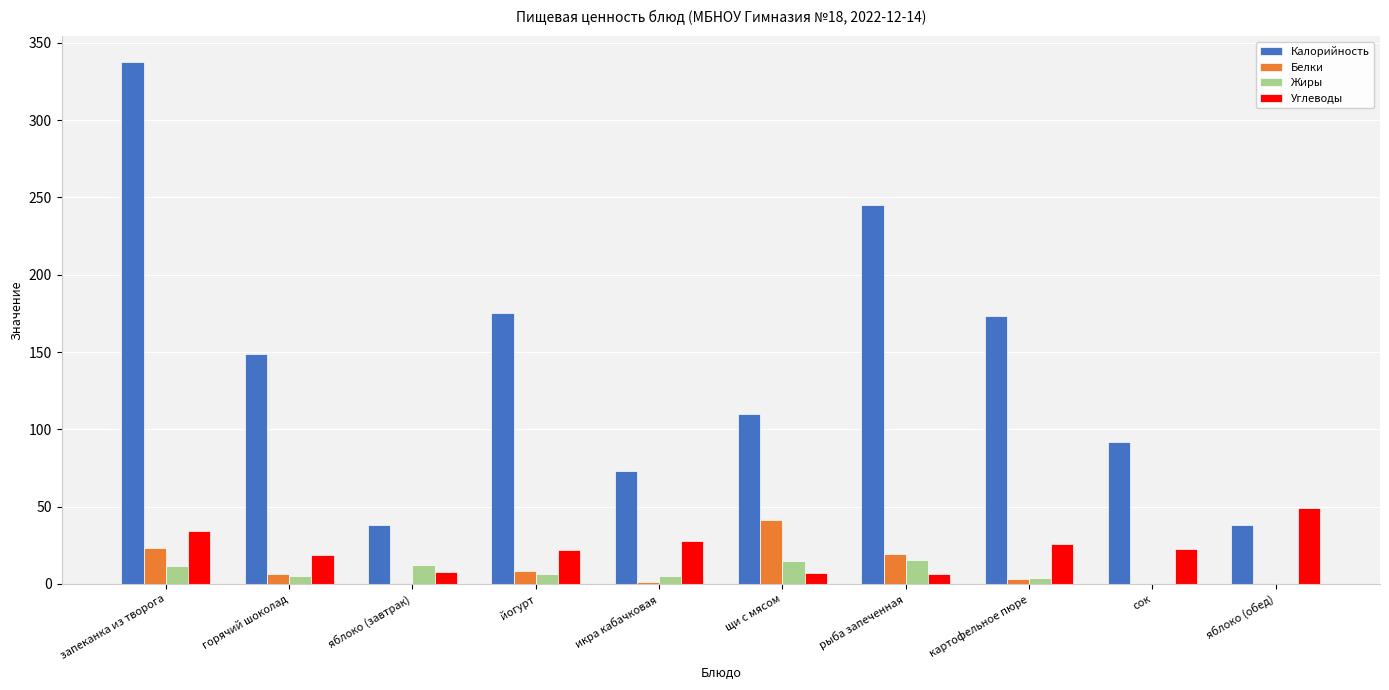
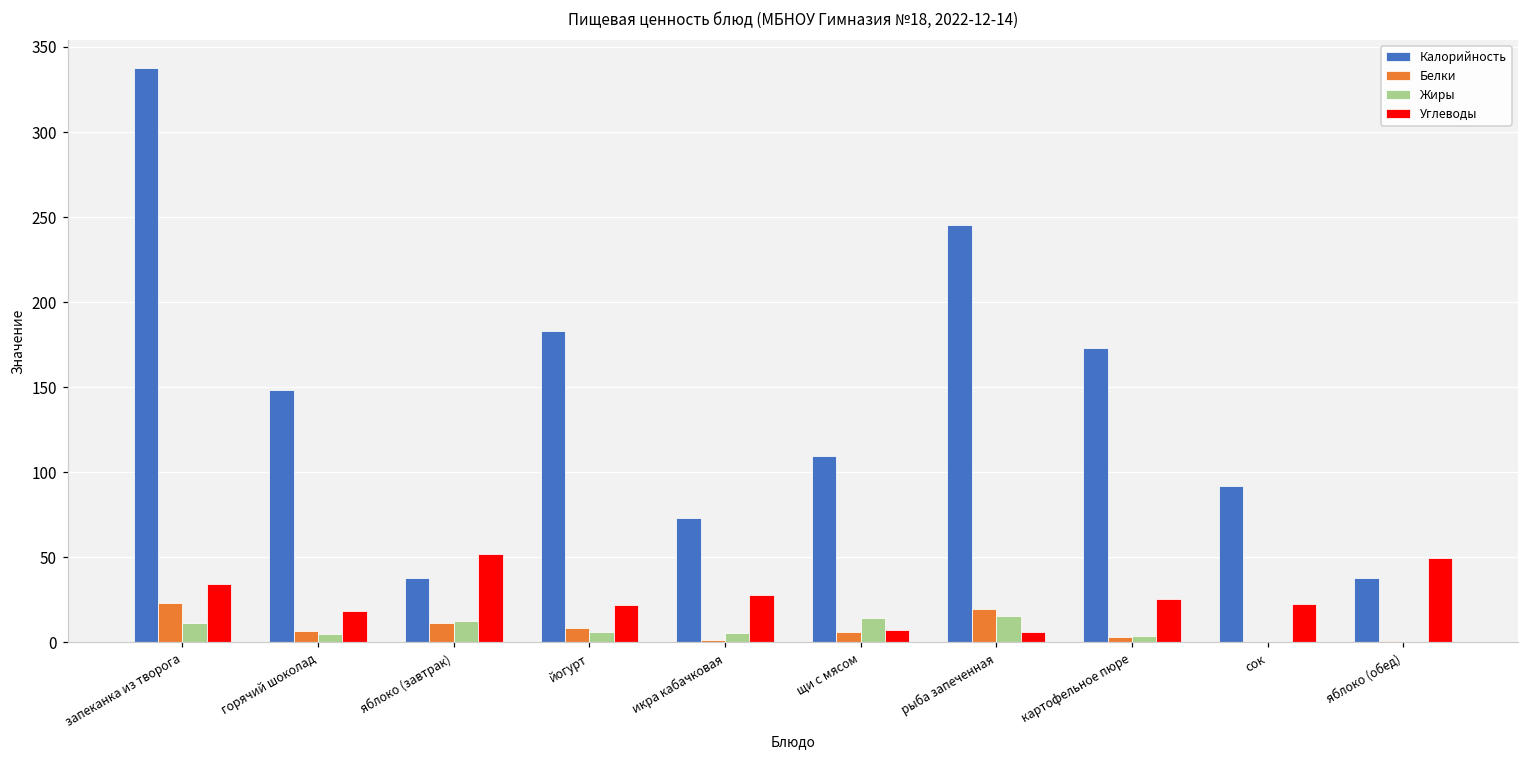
  {
    "Калорийность": {
      "запеканка из творога": 337,
      "горячий шоколад": 148,
      "яблоко (завтрак)": 38,
-     "йогурт": 175,
+     "йогурт": 183,
      "икра кабачковая": 73,
      "щи с мясом": 110,
      "рыба запеченная": 245,
      "картофельное пюре": 173,
      "сок": 92,
      "яблоко (обед)": 38
    },
    "Белки": {
      "запеканка из творога": 23,
      "горячий шоколад": 7,
-     "яблоко (завтрак)": 1,
+     "яблоко (завтрак)": 11,
      "йогурт": 8,
-     "щи с мясом": 42,
+     "щи с мясом": 6,
      "рыба запеченная": 20,
      "картофельное пюре": 3,
      "сок": 0
    },
    "Жиры": {
      "запеканка из творога": 12,
      "горячий шоколад": 5,
      "яблоко (завтрак)": 12,
      "йогурт": 6,
      "икра кабачковая": 5,
      "щи с мясом": 15,
      "рыба запеченная": 16,
      "картофельное пюре": 4,
      "сок": 0
    },
    "Углеводы": {
      "запеканка из творога": 34,
      "горячий шоколад": 19,
-     "яблоко (завтрак)": 8,
+     "яблоко (завтрак)": 52,
      "йогурт": 22,
      "икра кабачковая": 28,
      "щи с мясом": 7,
      "рыба запеченная": 6,
      "картофельное пюре": 26,
      "сок": 23,
      "яблоко (обед)": 49
    }
  }
